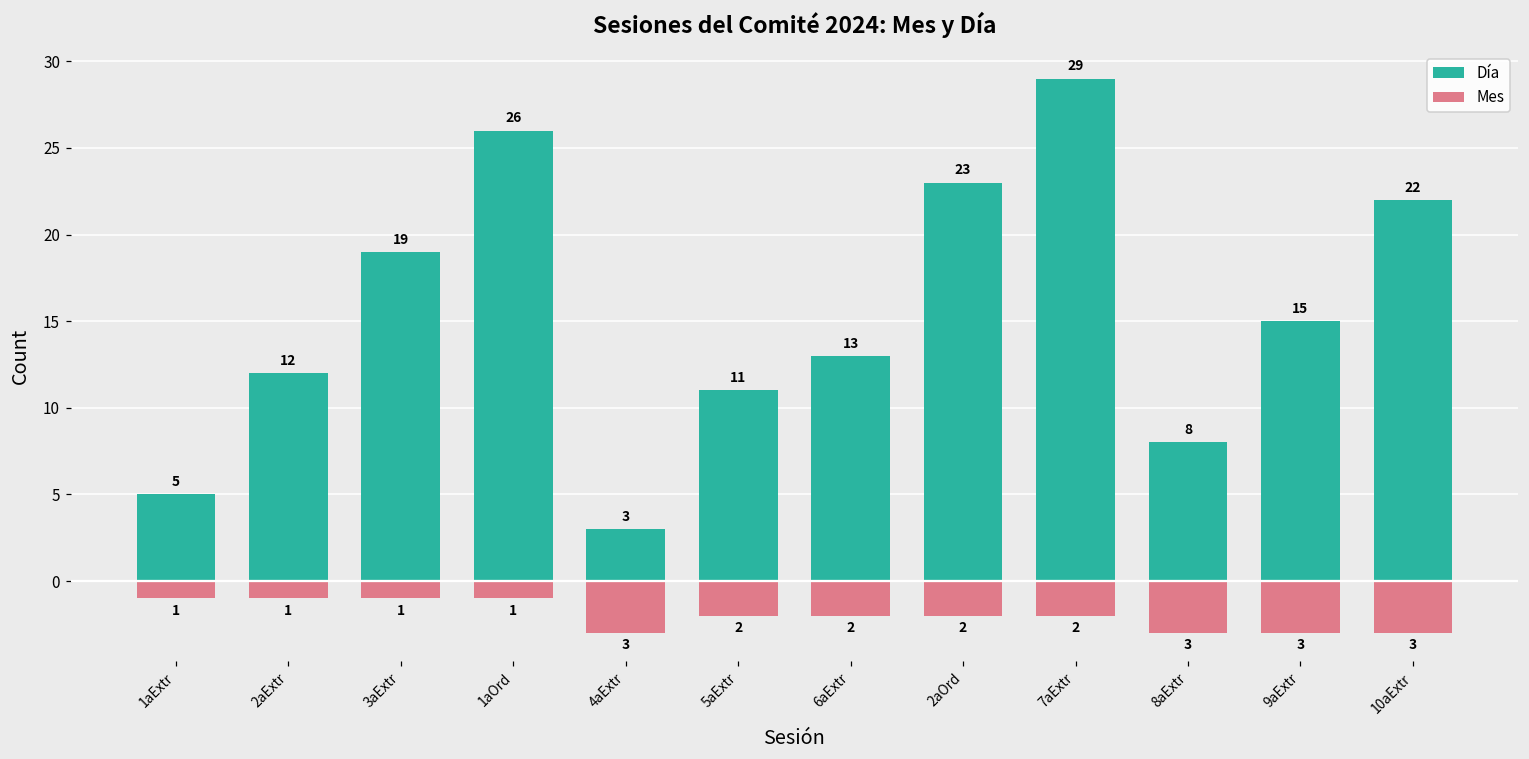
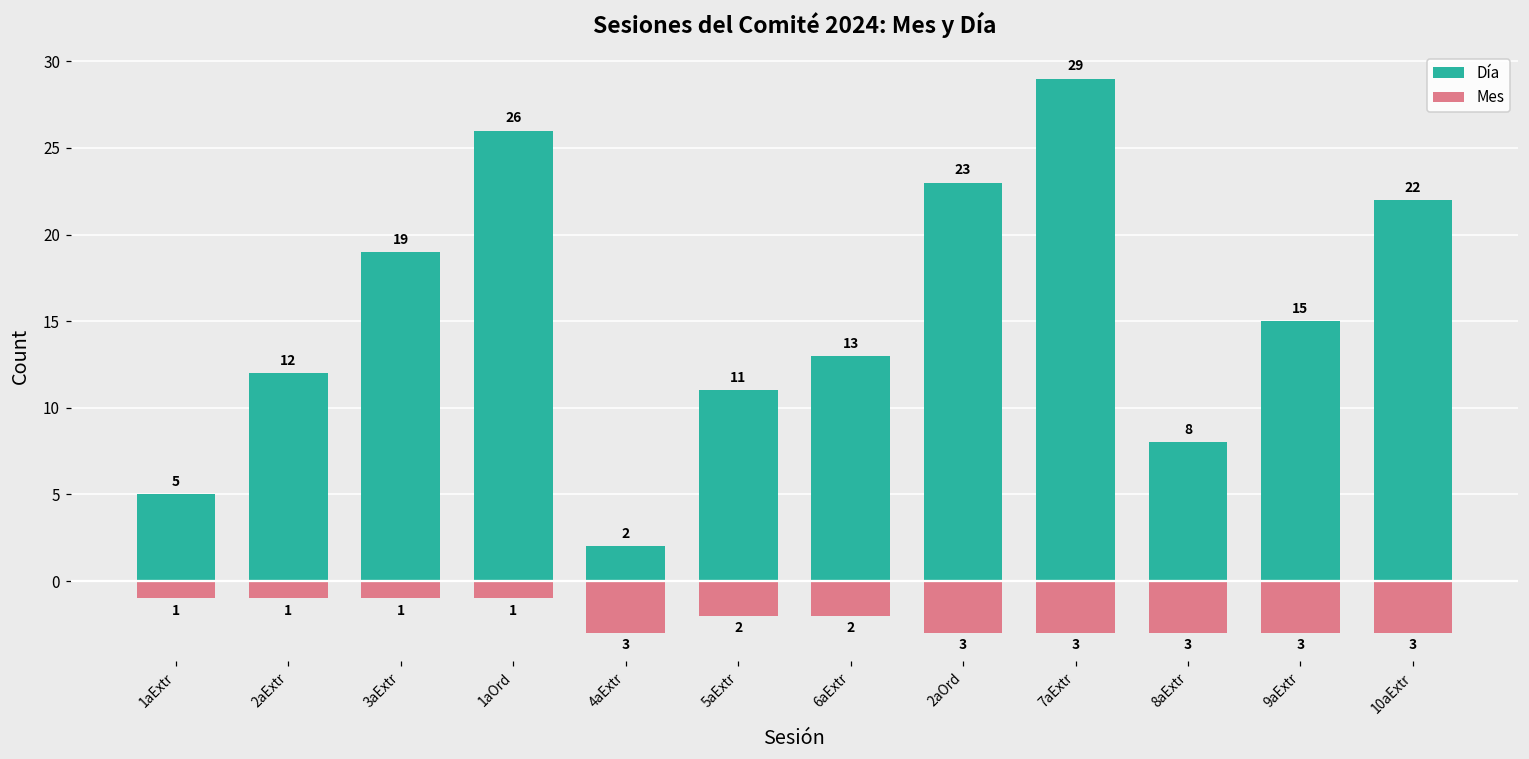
  {
    "Día": {
      "1aExtr": 5,
      "2aExtr": 12,
      "3aExtr": 19,
      "1aOrd": 26,
-     "4aExtr": 3,
+     "4aExtr": 2,
      "5aExtr": 11,
      "6aExtr": 13,
      "2aOrd": 23,
      "7aExtr": 29,
      "8aExtr": 8,
      "9aExtr": 15,
      "10aExtr": 22
    },
    "Mes": {
-     "2aOrd": 2,
-     "7aExtr": 2
+     "2aOrd": 3,
+     "7aExtr": 3
    }
  }
